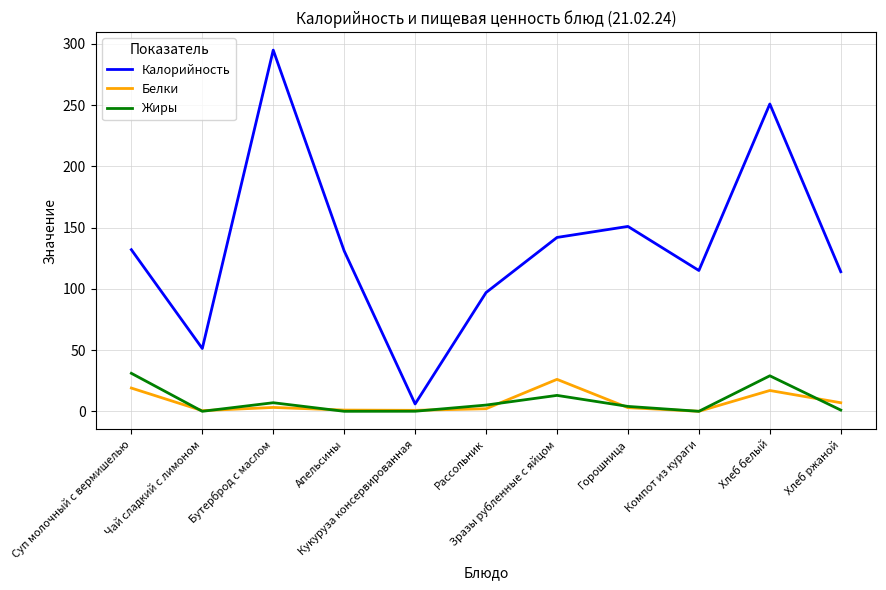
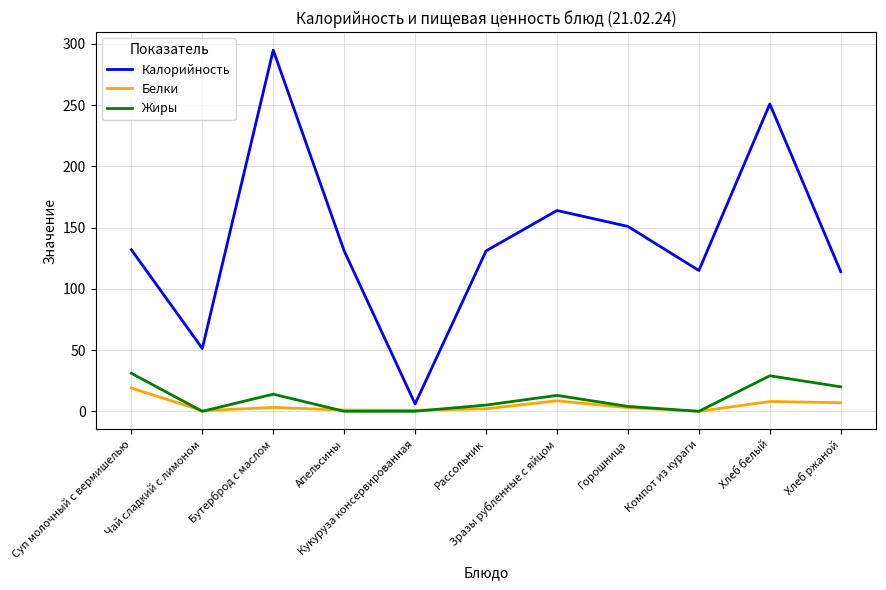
  {
    "Калорийность": {
      "Суп молочный с вермишелью": 132,
      "Чай сладкий с лимоном": 51,
      "Бутерброд с маслом": 295,
      "Апельсины": 131,
      "Кукуруза консервированная": 6,
-     "Рассольник": 97,
-     "Зразы рубленные с яйцом": 142,
+     "Рассольник": 131,
+     "Зразы рубленные с яйцом": 164,
      "Горошница": 151,
      "Компот из кураги": 115,
      "Хлеб белый": 251,
      "Хлеб ржаной": 114
    },
    "Белки": {
      "Суп молочный с вермишелью": 19,
      "Бутерброд с маслом": 3,
      "Рассольник": 2,
-     "Зразы рубленные с яйцом": 26,
-     "Хлеб белый": 17,
+     "Зразы рубленные с яйцом": 9,
+     "Хлеб белый": 8,
      "Хлеб ржаной": 7
    },
    "Жиры": {
      "Суп молочный с вермишелью": 31,
-     "Бутерброд с маслом": 7,
+     "Бутерброд с маслом": 14,
      "Рассольник": 5,
      "Зразы рубленные с яйцом": 13,
      "Хлеб белый": 29,
-     "Хлеб ржаной": 1
+     "Хлеб ржаной": 20
    }
  }
